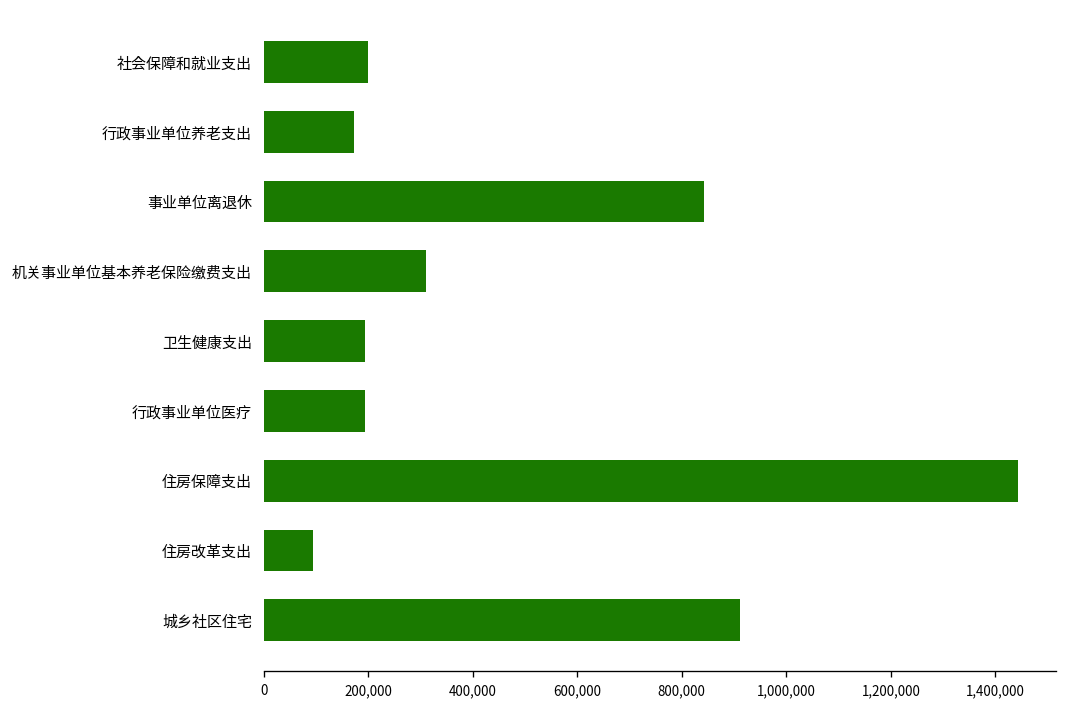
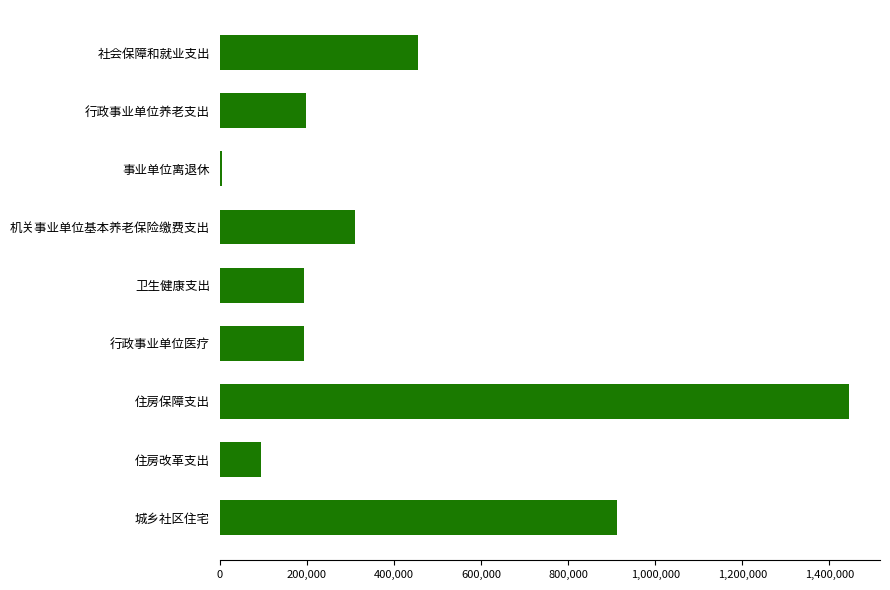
  {
-   "社会保障和就业支出": "200,000",
-   "行政事业单位养老支出": "170,000",
-   "事业单位离退休": "840,000",
+   "社会保障和就业支出": "450,000",
+   "行政事业单位养老支出": "200,000",
+   "事业单位离退休": "0",
    "机关事业单位基本养老保险缴费支出": "310,000",
    "卫生健康支出": "190,000",
    "行政事业单位医疗": "190,000",
    "住房保障支出": "1,440,000",
    "住房改革支出": "90,000",
    "城乡社区住宅": "910,000"
  }
